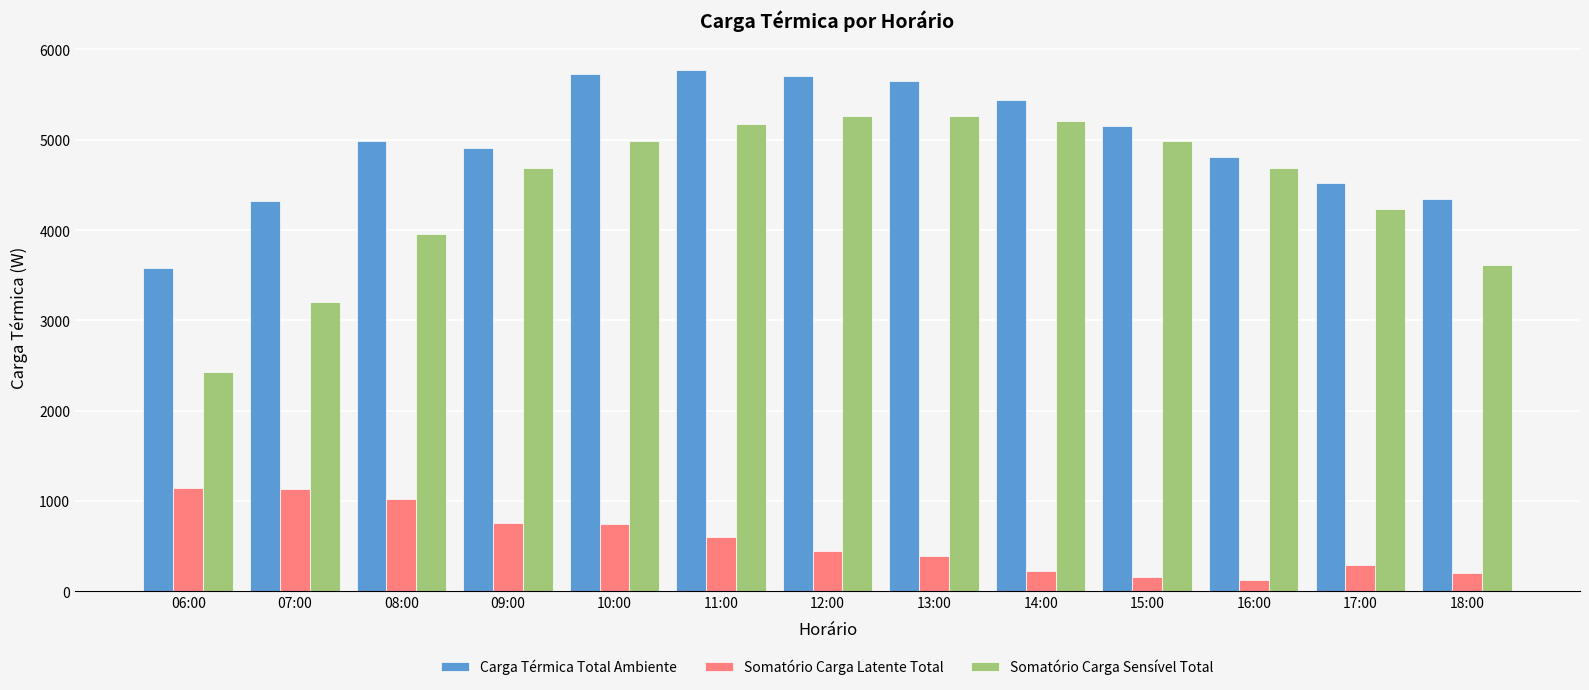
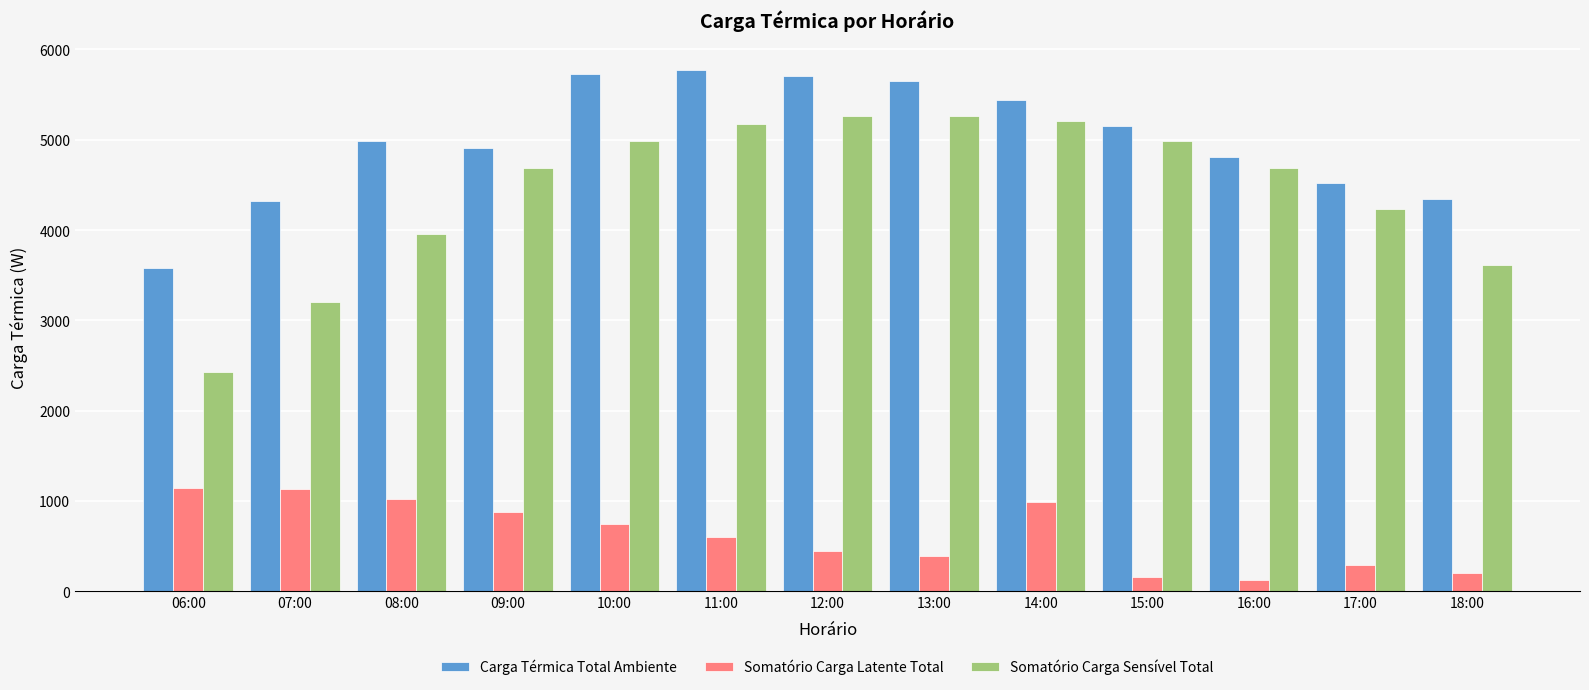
  {
    "Carga Térmica Total Ambiente": {
      "06:00": 3600,
      "07:00": 4300,
      "08:00": 5000,
      "09:00": 4900,
      "10:00": 5700,
      "11:00": 5800,
      "12:00": 5700,
      "13:00": 5700,
      "14:00": 5400,
      "15:00": 5100,
      "16:00": 4800,
      "17:00": 4500,
      "18:00": 4300
    },
    "Somatório Carga Latente Total": {
      "06:00": 1200,
      "07:00": 1100,
      "08:00": 1000,
-     "09:00": 800,
+     "09:00": 900,
      "10:00": 700,
      "11:00": 600,
      "12:00": 400,
      "13:00": 400,
-     "14:00": 200,
+     "14:00": 1000,
      "15:00": 200,
      "16:00": 100,
      "17:00": 300,
      "18:00": 200
    },
    "Somatório Carga Sensível Total": {
      "06:00": 2400,
      "07:00": 3200,
      "08:00": 4000,
      "09:00": 4700,
      "10:00": 5000,
      "11:00": 5200,
      "12:00": 5300,
      "13:00": 5300,
      "14:00": 5200,
      "15:00": 5000,
      "16:00": 4700,
      "17:00": 4200,
      "18:00": 3600
    }
  }
